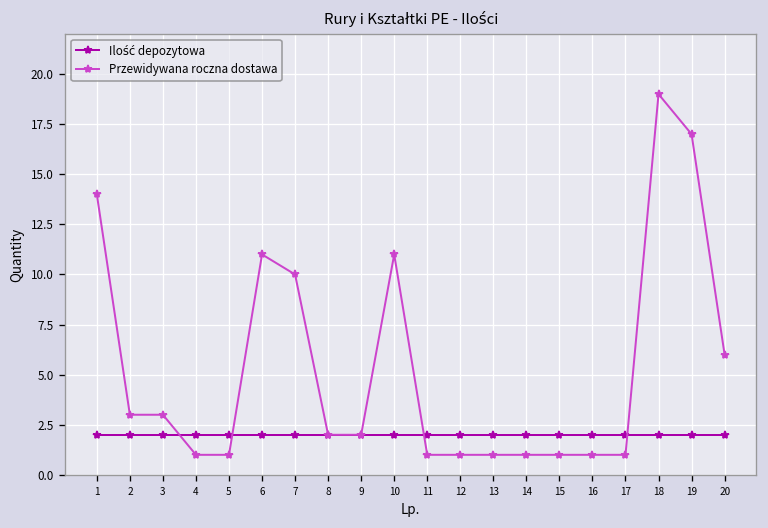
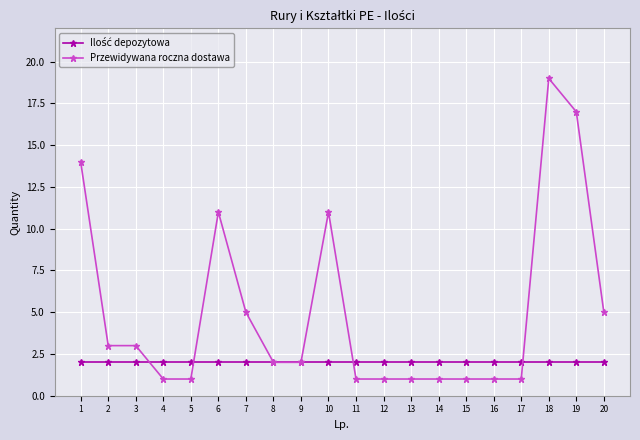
  {
    "Ilość depozytowa": {
      "1": 2,
      "2": 2,
      "3": 2,
      "4": 2,
      "5": 2,
      "6": 2,
      "7": 2,
      "10": 2,
      "11": 2,
      "12": 2,
      "13": 2,
      "14": 2,
      "15": 2,
      "16": 2,
      "17": 2,
      "18": 2,
      "19": 2,
      "20": 2
    },
    "Przewidywana roczna dostawa": {
      "1": 14,
      "2": 3,
      "3": 3,
      "4": 1,
      "5": 1,
      "6": 11,
-     "7": 10,
+     "7": 5,
      "10": 11,
      "11": 1,
      "12": 1,
      "13": 1,
      "14": 1,
      "15": 1,
      "16": 1,
      "17": 1,
      "18": 19,
      "19": 17,
-     "20": 6
+     "20": 5
    }
  }
